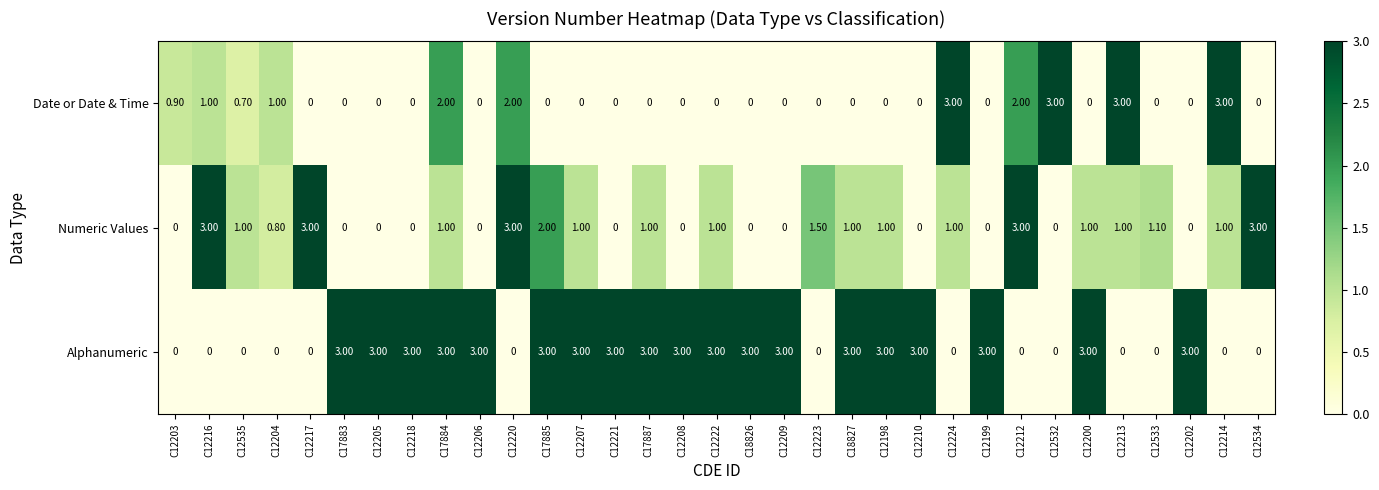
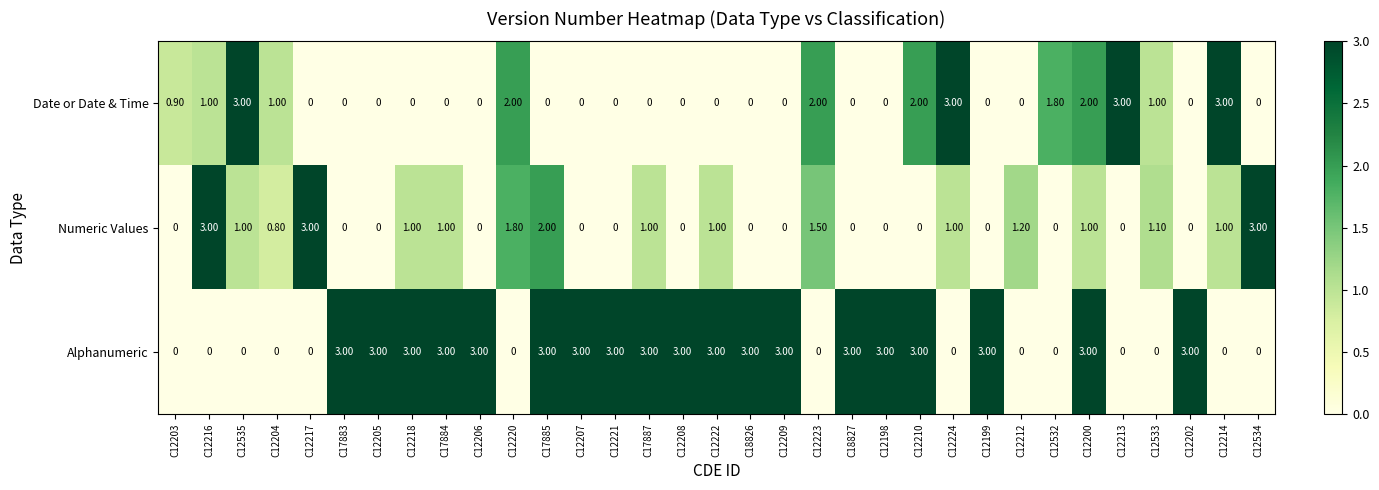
  {
    "Date or Date & Time": {
      "C12203": 0.90,
      "C12216": 1.00,
-     "C12535": 0.70,
+     "C12535": 3.00,
      "C12204": 1.00,
      "C12217": 0,
      "C17883": 0,
      "C12205": 0,
      "C12218": 0,
-     "C17884": 2.00,
+     "C17884": 0,
      "C12206": 0,
      "C12220": 2.00,
      "C17885": 0,
      "C12207": 0,
      "C12221": 0,
      "C17887": 0,
      "C12208": 0,
      "C12222": 0,
      "C18826": 0,
      "C12209": 0,
-     "C12223": 0,
+     "C12223": 2.00,
      "C18827": 0,
      "C12198": 0,
-     "C12210": 0,
+     "C12210": 2.00,
      "C12224": 3.00,
      "C12199": 0,
-     "C12212": 2.00,
-     "C12532": 3.00,
-     "C12200": 0,
+     "C12212": 0,
+     "C12532": 1.80,
+     "C12200": 2.00,
      "C12213": 3.00,
-     "C12533": 0,
+     "C12533": 1.00,
      "C12202": 0,
      "C12214": 3.00,
      "C12534": 0
    },
    "Numeric Values": {
      "C12203": 0,
      "C12216": 3.00,
      "C12535": 1.00,
      "C12204": 0.80,
      "C12217": 3.00,
      "C17883": 0,
      "C12205": 0,
-     "C12218": 0,
+     "C12218": 1.00,
      "C17884": 1.00,
      "C12206": 0,
-     "C12220": 3.00,
+     "C12220": 1.80,
      "C17885": 2.00,
-     "C12207": 1.00,
+     "C12207": 0,
      "C12221": 0,
      "C17887": 1.00,
      "C12208": 0,
      "C12222": 1.00,
      "C18826": 0,
      "C12209": 0,
      "C12223": 1.50,
-     "C18827": 1.00,
-     "C12198": 1.00,
+     "C18827": 0,
+     "C12198": 0,
      "C12210": 0,
      "C12224": 1.00,
      "C12199": 0,
-     "C12212": 3.00,
+     "C12212": 1.20,
      "C12532": 0,
      "C12200": 1.00,
-     "C12213": 1.00,
+     "C12213": 0,
      "C12533": 1.10,
      "C12202": 0,
      "C12214": 1.00,
      "C12534": 3.00
    },
    "Alphanumeric": {
      "C12203": 0,
      "C12216": 0,
      "C12535": 0,
      "C12204": 0,
      "C12217": 0,
      "C17883": 3.00,
      "C12205": 3.00,
      "C12218": 3.00,
      "C17884": 3.00,
      "C12206": 3.00,
      "C12220": 0,
      "C17885": 3.00,
      "C12207": 3.00,
      "C12221": 3.00,
      "C17887": 3.00,
      "C12208": 3.00,
      "C12222": 3.00,
      "C18826": 3.00,
      "C12209": 3.00,
      "C12223": 0,
      "C18827": 3.00,
      "C12198": 3.00,
      "C12210": 3.00,
      "C12224": 0,
      "C12199": 3.00,
      "C12212": 0,
      "C12532": 0,
      "C12200": 3.00,
      "C12213": 0,
      "C12533": 0,
      "C12202": 3.00,
      "C12214": 0,
      "C12534": 0
    }
  }
